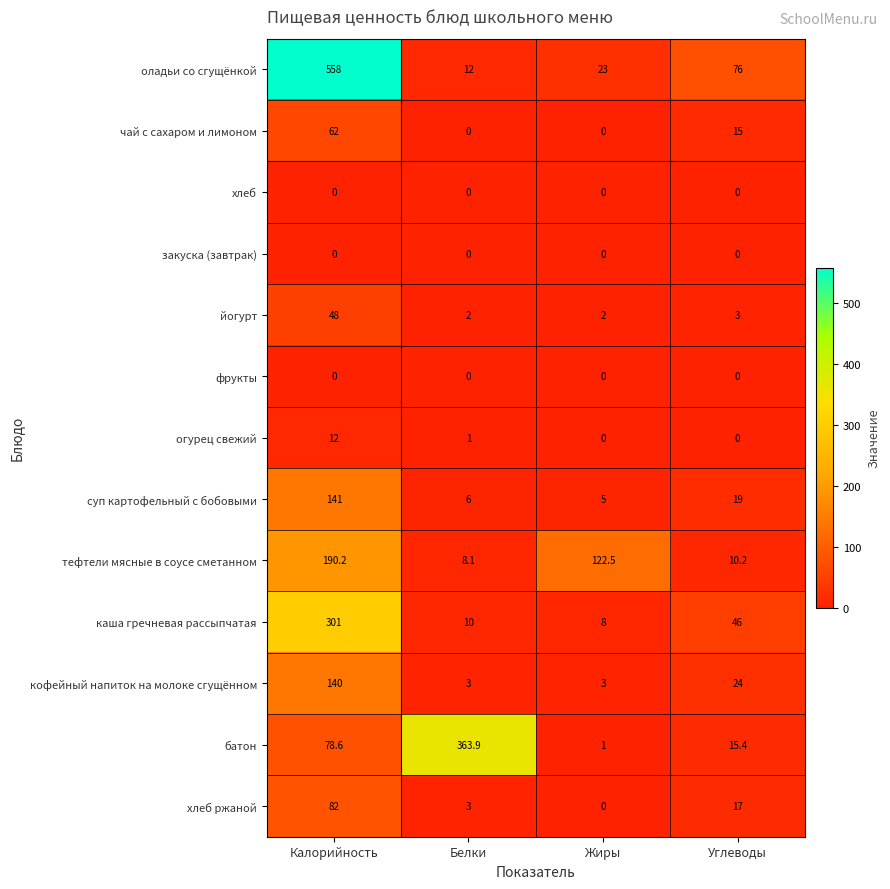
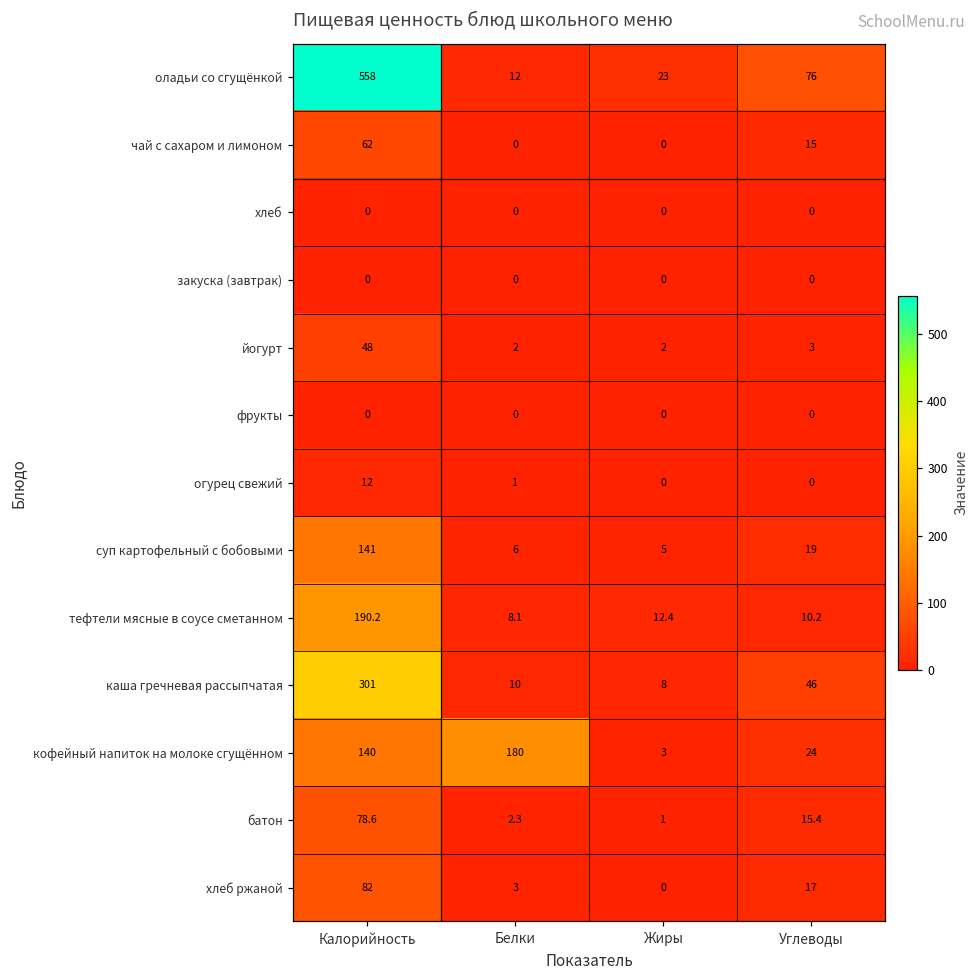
  {
    "оладьи со сгущёнкой": {
      "Калорийность": 558,
      "Белки": 12,
      "Жиры": 23,
      "Углеводы": 76
    },
    "чай с сахаром и лимоном": {
      "Калорийность": 62,
      "Белки": 0,
      "Жиры": 0,
      "Углеводы": 15
    },
    "хлеб": {
      "Калорийность": 0,
      "Белки": 0,
      "Жиры": 0,
      "Углеводы": 0
    },
    "закуска (завтрак)": {
      "Калорийность": 0,
      "Белки": 0,
      "Жиры": 0,
      "Углеводы": 0
    },
    "йогурт": {
      "Калорийность": 48,
      "Белки": 2,
      "Жиры": 2,
      "Углеводы": 3
    },
    "фрукты": {
      "Калорийность": 0,
      "Белки": 0,
      "Жиры": 0,
      "Углеводы": 0
    },
    "огурец свежий": {
      "Калорийность": 12,
      "Белки": 1,
      "Жиры": 0,
      "Углеводы": 0
    },
    "суп картофельный с бобовыми": {
      "Калорийность": 141,
      "Белки": 6,
      "Жиры": 5,
      "Углеводы": 19
    },
    "тефтели мясные в соусе сметанном": {
      "Калорийность": 190.2,
      "Белки": 8.1,
-     "Жиры": 122.5,
+     "Жиры": 12.4,
      "Углеводы": 10.2
    },
    "каша гречневая рассыпчатая": {
      "Калорийность": 301,
      "Белки": 10,
      "Жиры": 8,
      "Углеводы": 46
    },
    "кофейный напиток на молоке сгущённом": {
      "Калорийность": 140,
-     "Белки": 3,
+     "Белки": 180,
      "Жиры": 3,
      "Углеводы": 24
    },
    "батон": {
      "Калорийность": 78.6,
-     "Белки": 363.9,
+     "Белки": 2.3,
      "Жиры": 1,
      "Углеводы": 15.4
    },
    "хлеб ржаной": {
      "Калорийность": 82,
      "Белки": 3,
      "Жиры": 0,
      "Углеводы": 17
    }
  }
